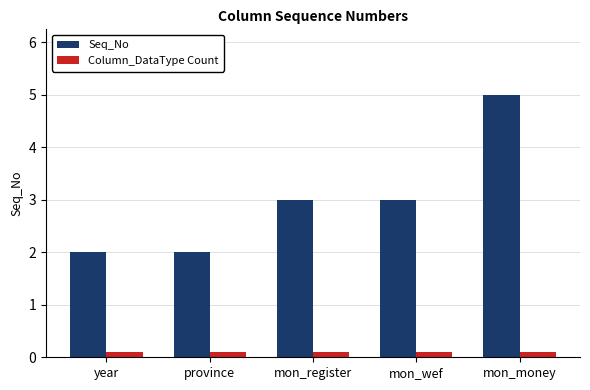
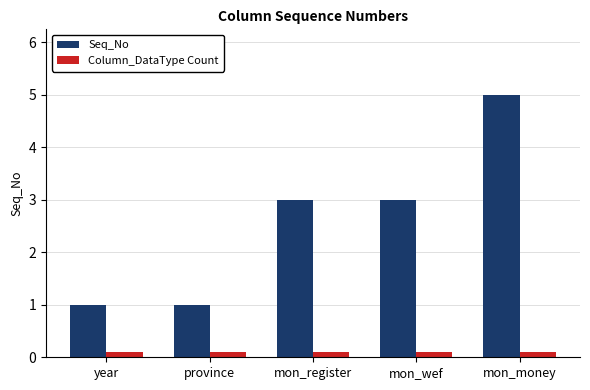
  {
    "Seq_No": {
-     "year": 2,
-     "province": 2,
+     "year": 1,
+     "province": 1,
      "mon_register": 3,
      "mon_wef": 3,
      "mon_money": 5
    },
    "Column_DataType Count": {
      "year": 0.1,
      "province": 0.1,
      "mon_register": 0.1,
      "mon_wef": 0.1,
      "mon_money": 0.1
    }
  }
